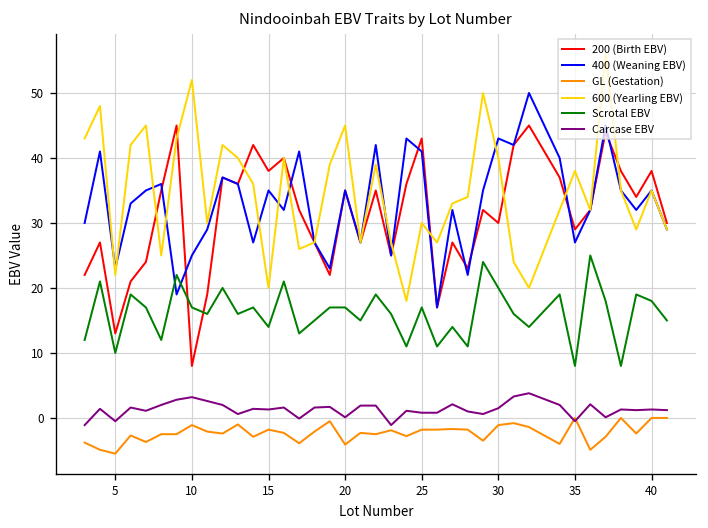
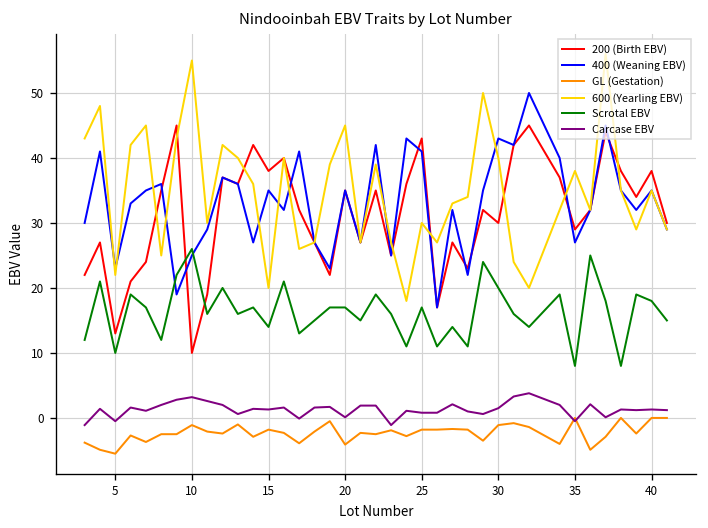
  {
    "200 (Birth EBV)": {
      "5": 13,
-     "10": 8,
+     "10": 10,
      "15": 38,
      "25": 43,
      "30": 30,
      "35": 29,
      "40": 38
    },
    "400 (Weaning EBV)": {
      "5": 23,
      "10": 25,
      "15": 35,
      "25": 41,
      "30": 43,
      "35": 27
    },
    "GL (Gestation)": {
      "5": -6,
      "10": -1,
      "15": -2,
      "20": -4,
      "25": -2,
      "30": -1,
      "35": 0,
      "40": 0
    },
    "600 (Yearling EBV)": {
      "5": 22,
-     "10": 52,
+     "10": 55,
      "15": 20,
      "20": 45,
      "25": 30,
      "30": 40,
      "35": 38
    },
    "Scrotal EBV": {
      "5": 10,
-     "10": 17,
+     "10": 26,
      "15": 14,
      "20": 17,
      "25": 17,
      "30": 20,
      "35": 8,
      "40": 18
    },
    "Carcase EBV": {
      "5": -1,
      "10": 3,
      "15": 1,
      "20": 0,
      "25": 1,
      "30": 2,
      "35": -1,
      "40": 1
    }
  }
